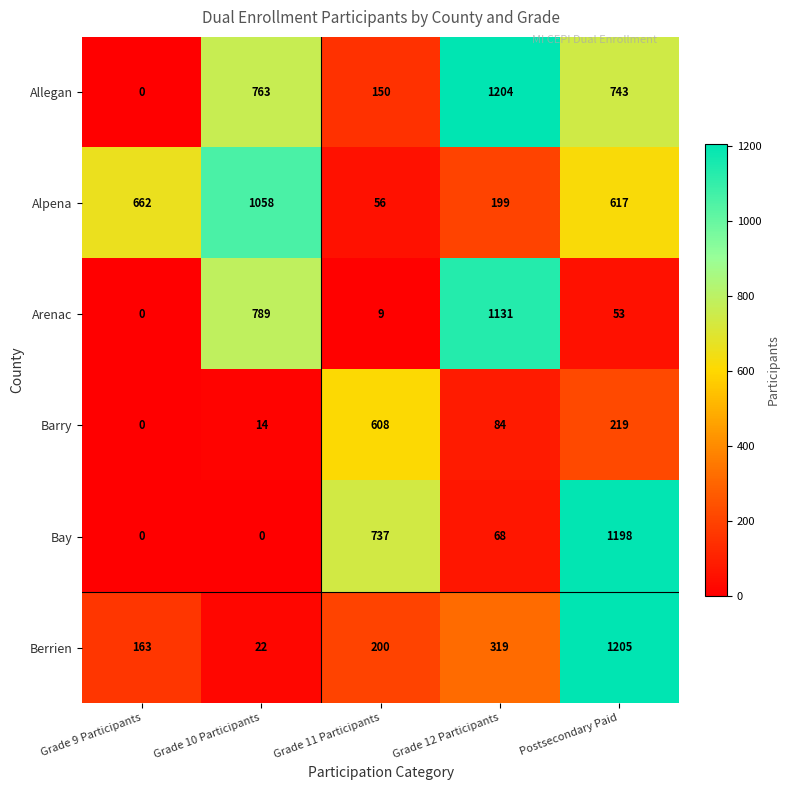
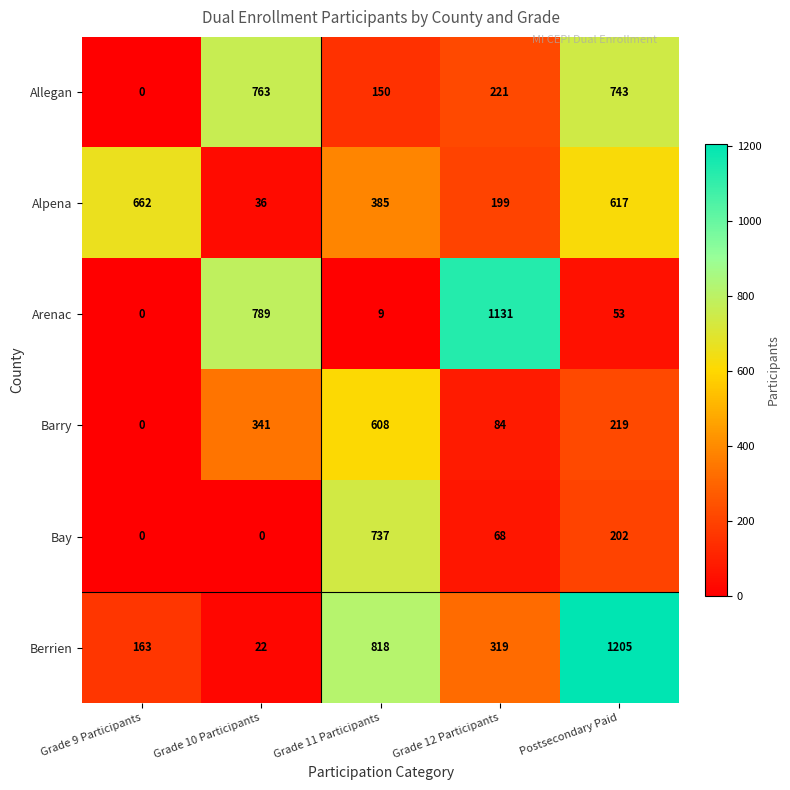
  {
    "Allegan": {
      "Grade 9 Participants": 0,
      "Grade 10 Participants": 763,
      "Grade 11 Participants": 150,
-     "Grade 12 Participants": 1204,
+     "Grade 12 Participants": 221,
      "Postsecondary Paid": 743
    },
    "Alpena": {
      "Grade 9 Participants": 662,
-     "Grade 10 Participants": 1058,
-     "Grade 11 Participants": 56,
+     "Grade 10 Participants": 36,
+     "Grade 11 Participants": 385,
      "Grade 12 Participants": 199,
      "Postsecondary Paid": 617
    },
    "Arenac": {
      "Grade 9 Participants": 0,
      "Grade 10 Participants": 789,
      "Grade 11 Participants": 9,
      "Grade 12 Participants": 1131,
      "Postsecondary Paid": 53
    },
    "Barry": {
      "Grade 9 Participants": 0,
-     "Grade 10 Participants": 14,
+     "Grade 10 Participants": 341,
      "Grade 11 Participants": 608,
      "Grade 12 Participants": 84,
      "Postsecondary Paid": 219
    },
    "Bay": {
      "Grade 9 Participants": 0,
      "Grade 10 Participants": 0,
      "Grade 11 Participants": 737,
      "Grade 12 Participants": 68,
-     "Postsecondary Paid": 1198
+     "Postsecondary Paid": 202
    },
    "Berrien": {
      "Grade 9 Participants": 163,
      "Grade 10 Participants": 22,
-     "Grade 11 Participants": 200,
+     "Grade 11 Participants": 818,
      "Grade 12 Participants": 319,
      "Postsecondary Paid": 1205
    }
  }
